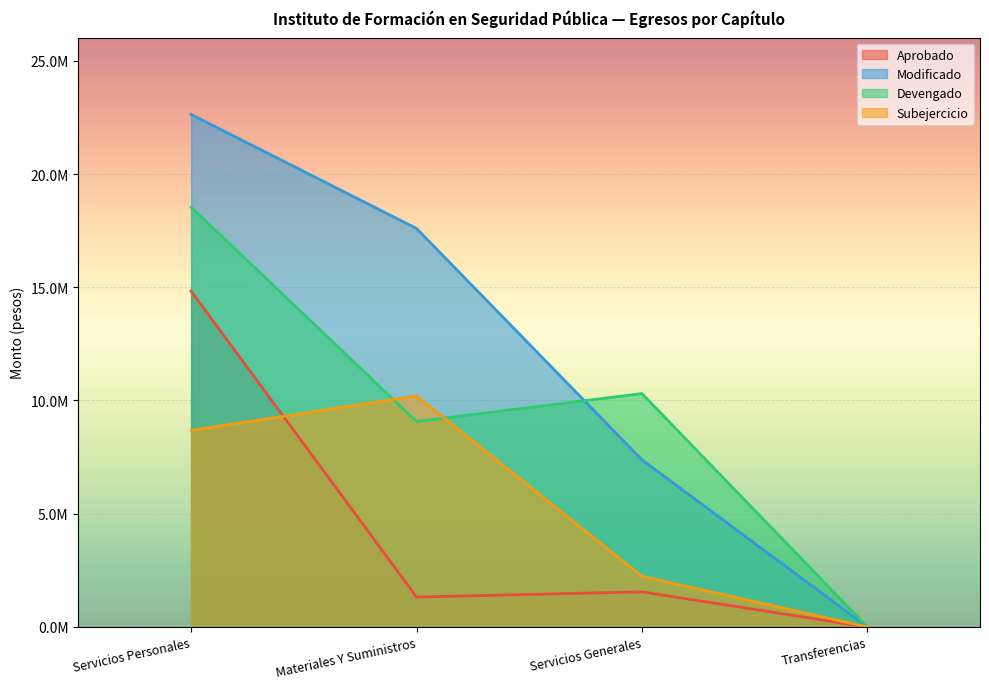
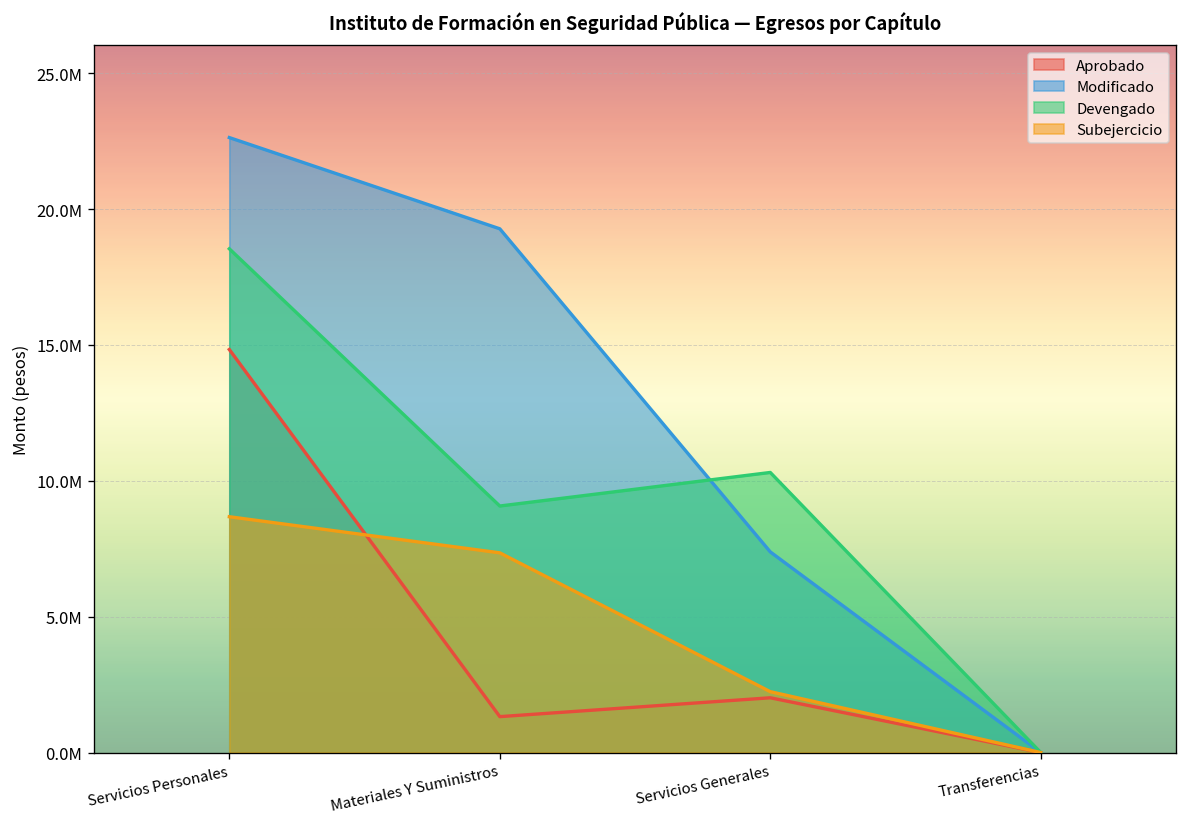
  {
    "Aprobado": {
      "Servicios Personales": 14800000,
      "Materiales Y Suministros": 1300000,
-     "Servicios Generales": 1600000
+     "Servicios Generales": 2000000
    },
    "Modificado": {
      "Servicios Personales": 22600000,
-     "Materiales Y Suministros": 17600000,
+     "Materiales Y Suministros": 19300000,
      "Servicios Generales": 7400000
    },
    "Devengado": {
      "Servicios Personales": 18500000,
      "Materiales Y Suministros": 9100000,
      "Servicios Generales": 10300000
    },
    "Subejercicio": {
      "Servicios Personales": 8700000,
-     "Materiales Y Suministros": 10200000,
+     "Materiales Y Suministros": 7300000,
      "Servicios Generales": 2200000
    }
  }
